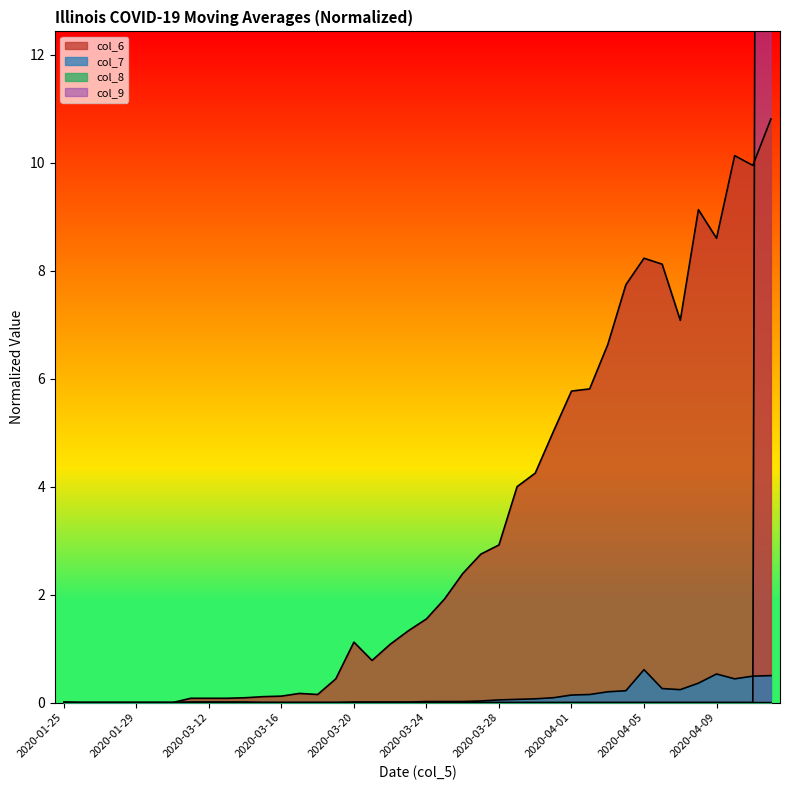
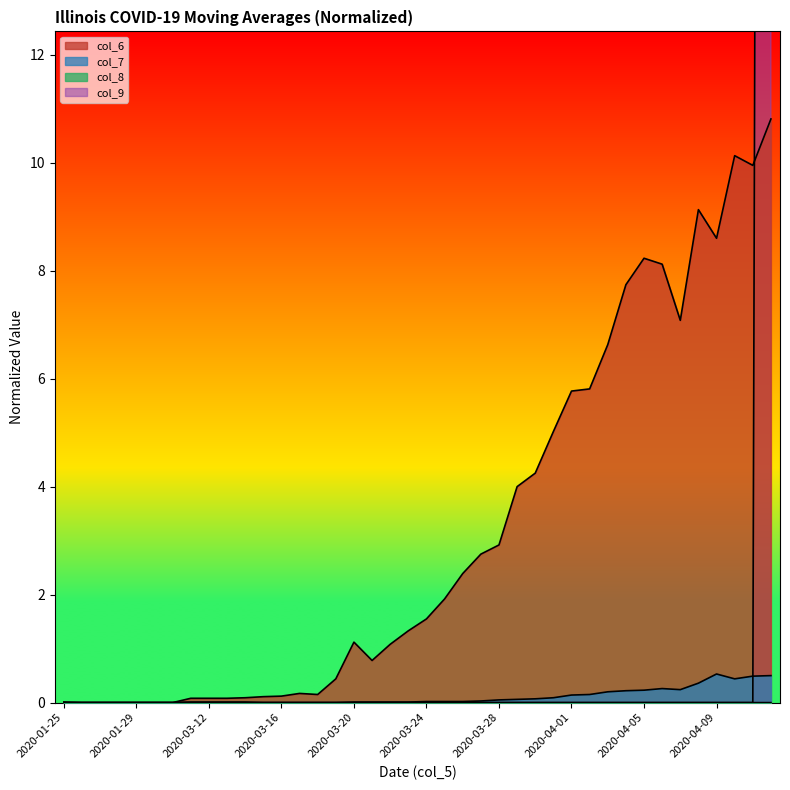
  {
    "col_6": {
      "2020-03-12": 0.1,
      "2020-03-16": 0.1,
      "2020-03-20": 1.1,
      "2020-03-24": 1.6,
      "2020-03-28": 2.9,
      "2020-04-01": 5.8,
      "2020-04-05": 8.2,
      "2020-04-09": 8.6
    },
    "col_7": {
      "2020-03-28": 0.1,
      "2020-04-01": 0.1,
-     "2020-04-05": 0.6,
+     "2020-04-05": 0.2,
      "2020-04-09": 0.5
    }
  }
